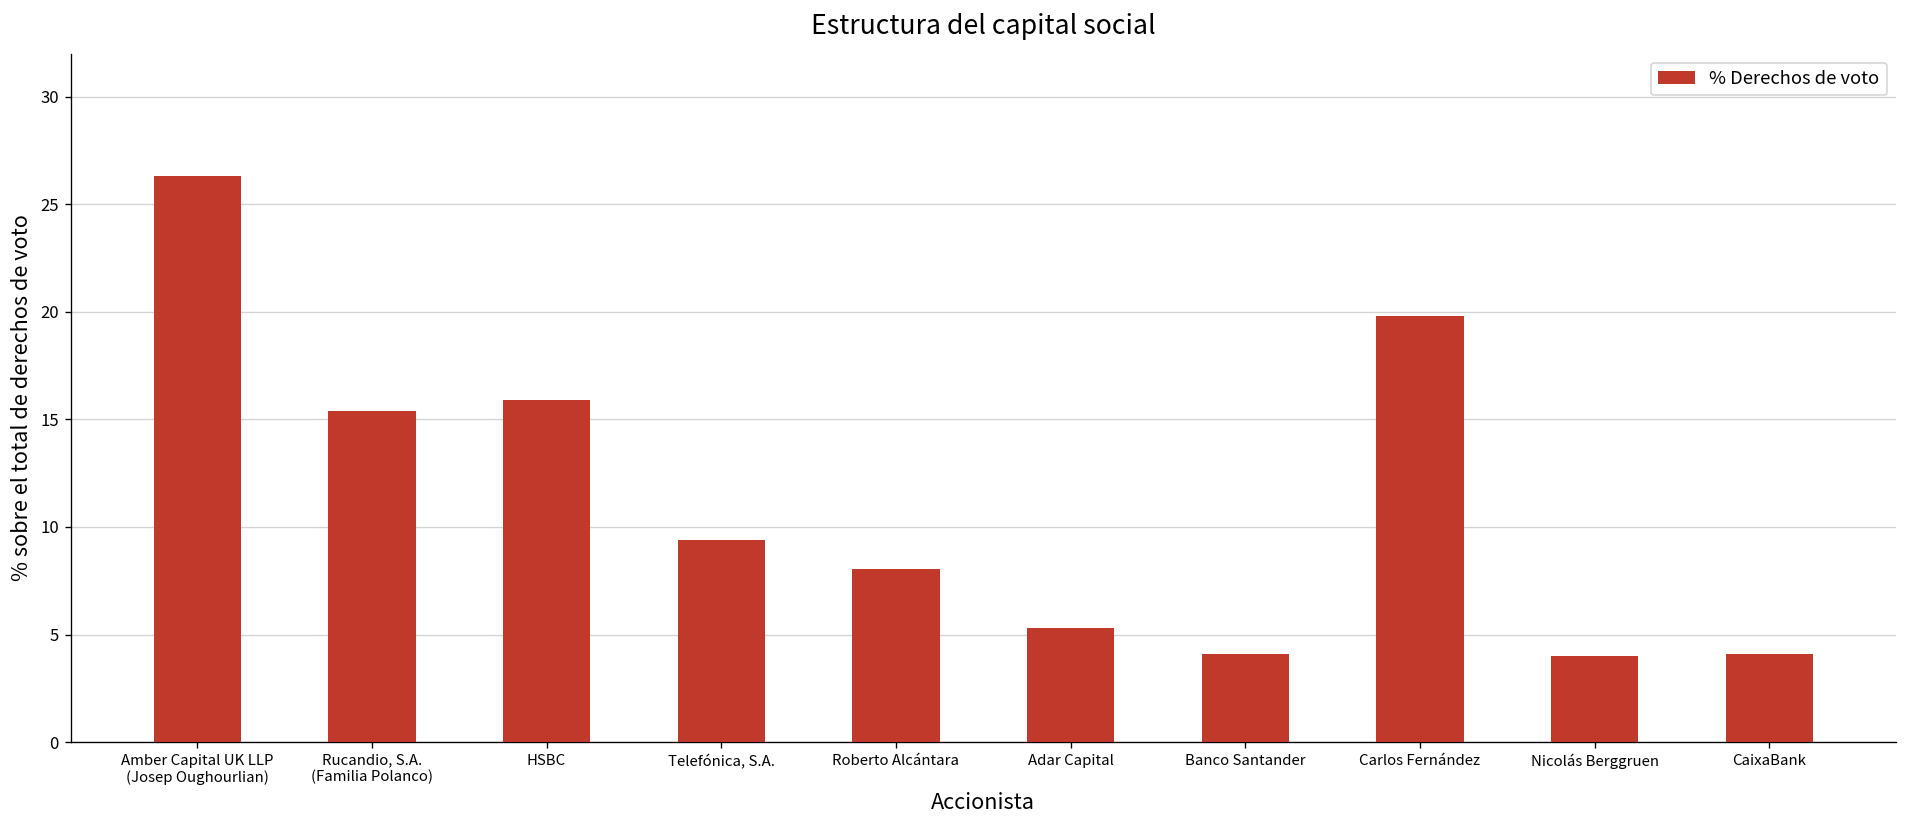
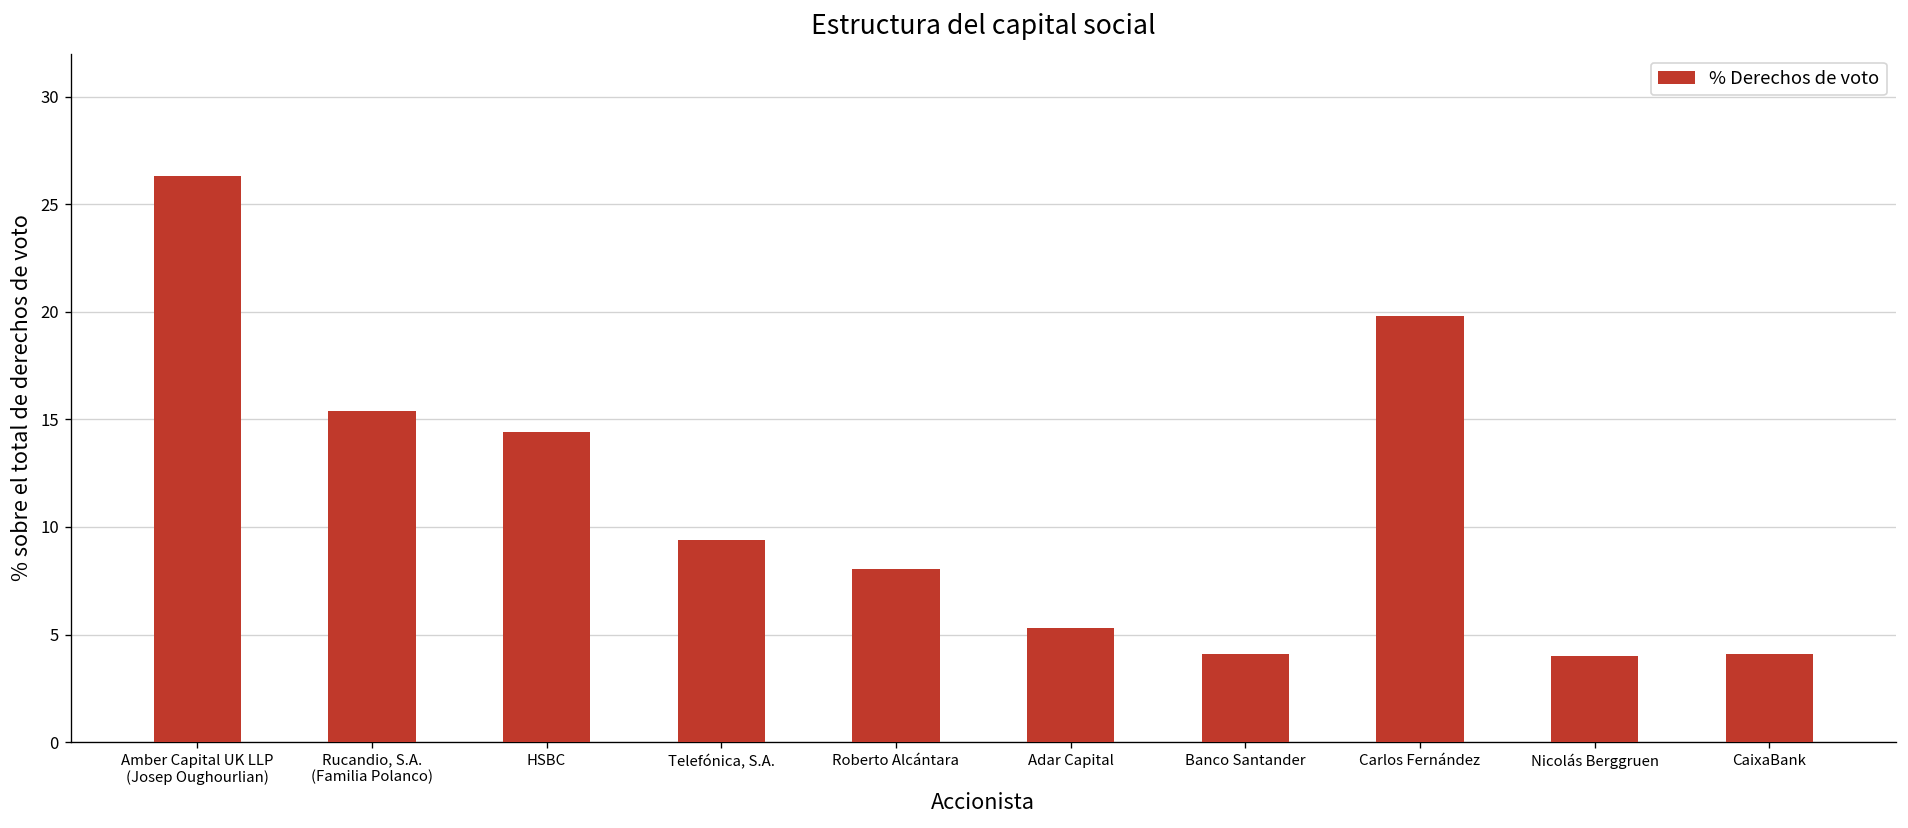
  {
    "Amber Capital UK LLP (Josep Oughourlian)": 26.3,
    "Rucandio, S.A. (Familia Polanco)": 15.4,
-   "HSBC": 15.9,
+   "HSBC": 14.4,
    "Telefónica, S.A.": 9.4,
    "Roberto Alcántara": 8.0,
    "Adar Capital": 5.3,
    "Banco Santander": 4.1,
    "Carlos Fernández": 19.8,
    "Nicolás Berggruen": 4.0,
    "CaixaBank": 4.1
  }
